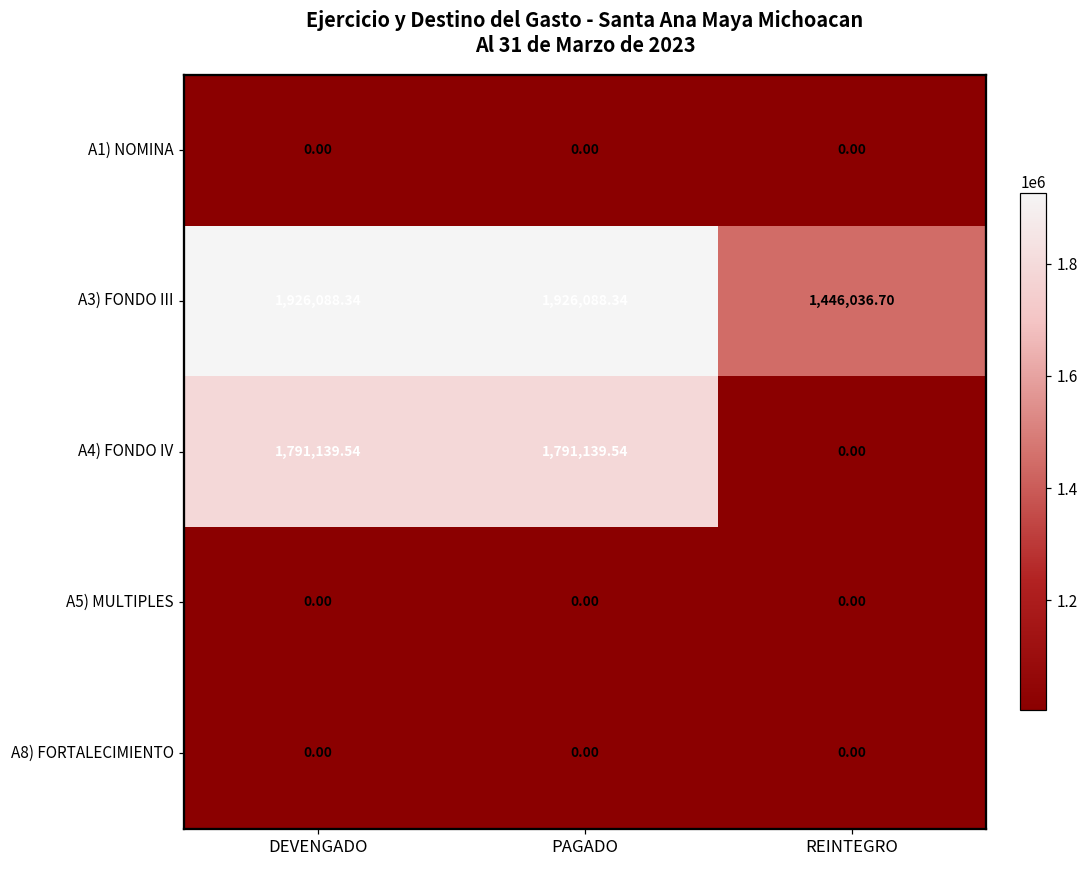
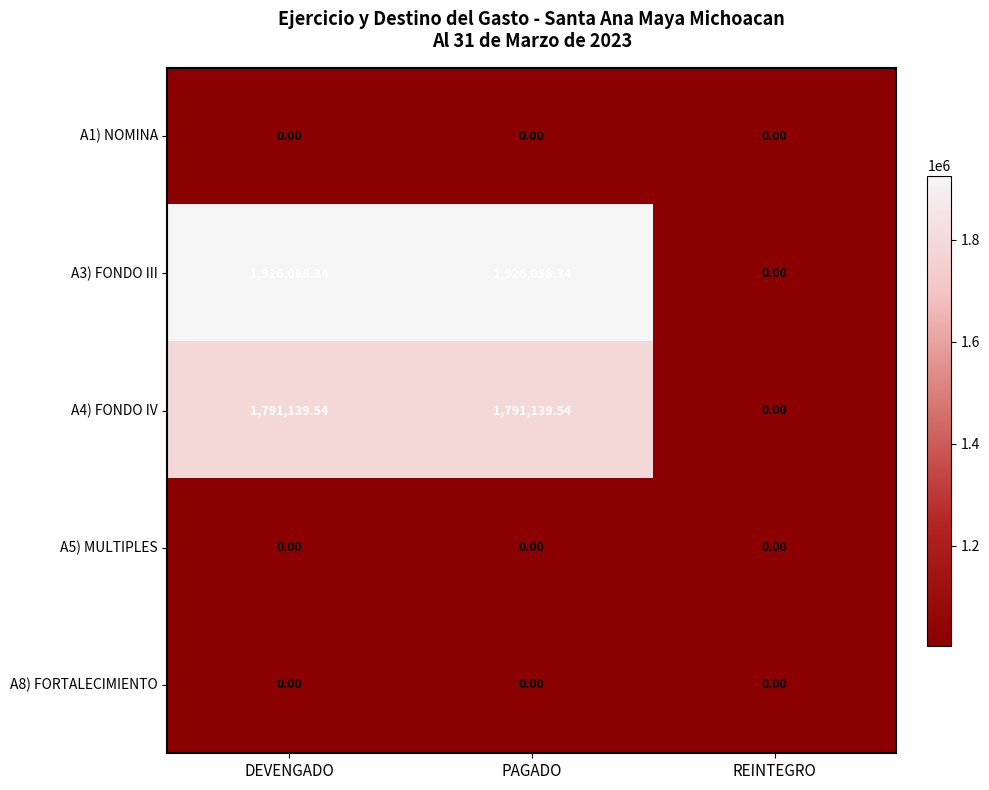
  {
    "A1) NOMINA": {
      "DEVENGADO": "0.00",
      "PAGADO": "0.00",
      "REINTEGRO": "0.00"
    },
    "A3) FONDO III": {
-     "REINTEGRO": "1,446,036.70"
+     "REINTEGRO": "0.00"
    },
    "A4) FONDO IV": {
      "REINTEGRO": "0.00"
    },
    "A5) MULTIPLES": {
      "DEVENGADO": "0.00",
      "PAGADO": "0.00",
      "REINTEGRO": "0.00"
    },
    "A8) FORTALECIMIENTO": {
      "DEVENGADO": "0.00",
      "PAGADO": "0.00",
      "REINTEGRO": "0.00"
    }
  }
